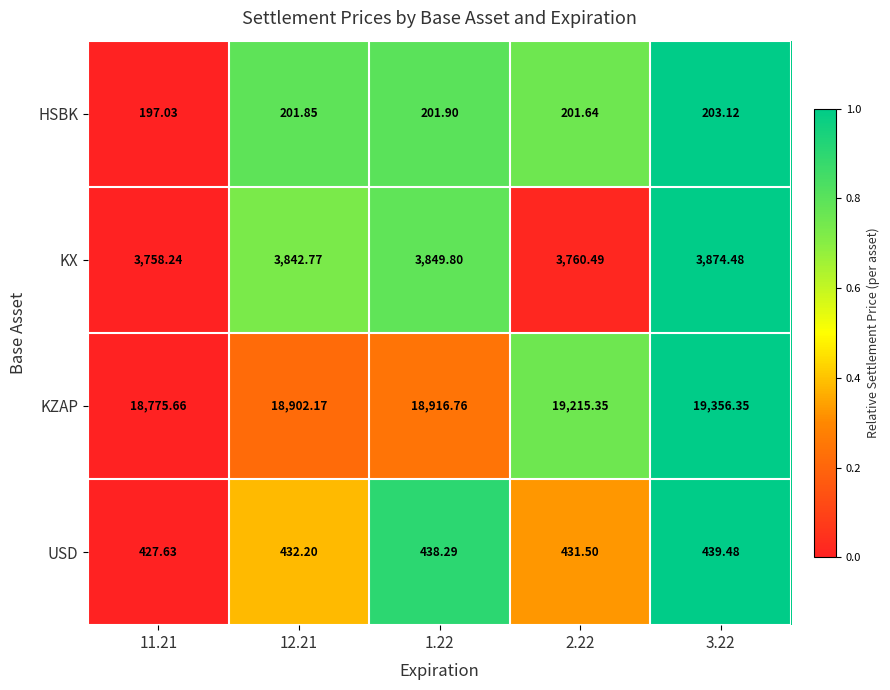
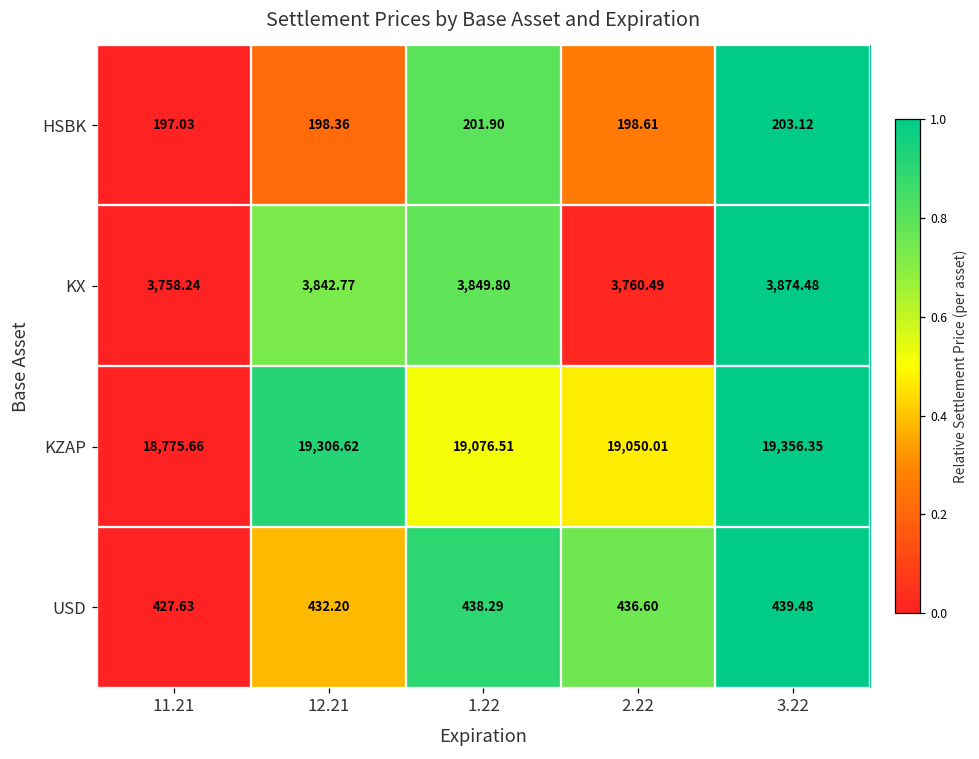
  {
    "HSBK": {
      "11.21": "197.03",
-     "12.21": "201.85",
+     "12.21": "198.36",
      "1.22": "201.90",
-     "2.22": "201.64",
+     "2.22": "198.61",
      "3.22": "203.12"
    },
    "KX": {
      "11.21": "3,758.24",
      "12.21": "3,842.77",
      "1.22": "3,849.80",
      "2.22": "3,760.49",
      "3.22": "3,874.48"
    },
    "KZAP": {
      "11.21": "18,775.66",
-     "12.21": "18,902.17",
-     "1.22": "18,916.76",
-     "2.22": "19,215.35",
+     "12.21": "19,306.62",
+     "1.22": "19,076.51",
+     "2.22": "19,050.01",
      "3.22": "19,356.35"
    },
    "USD": {
      "11.21": "427.63",
      "12.21": "432.20",
      "1.22": "438.29",
-     "2.22": "431.50",
+     "2.22": "436.60",
      "3.22": "439.48"
    }
  }
